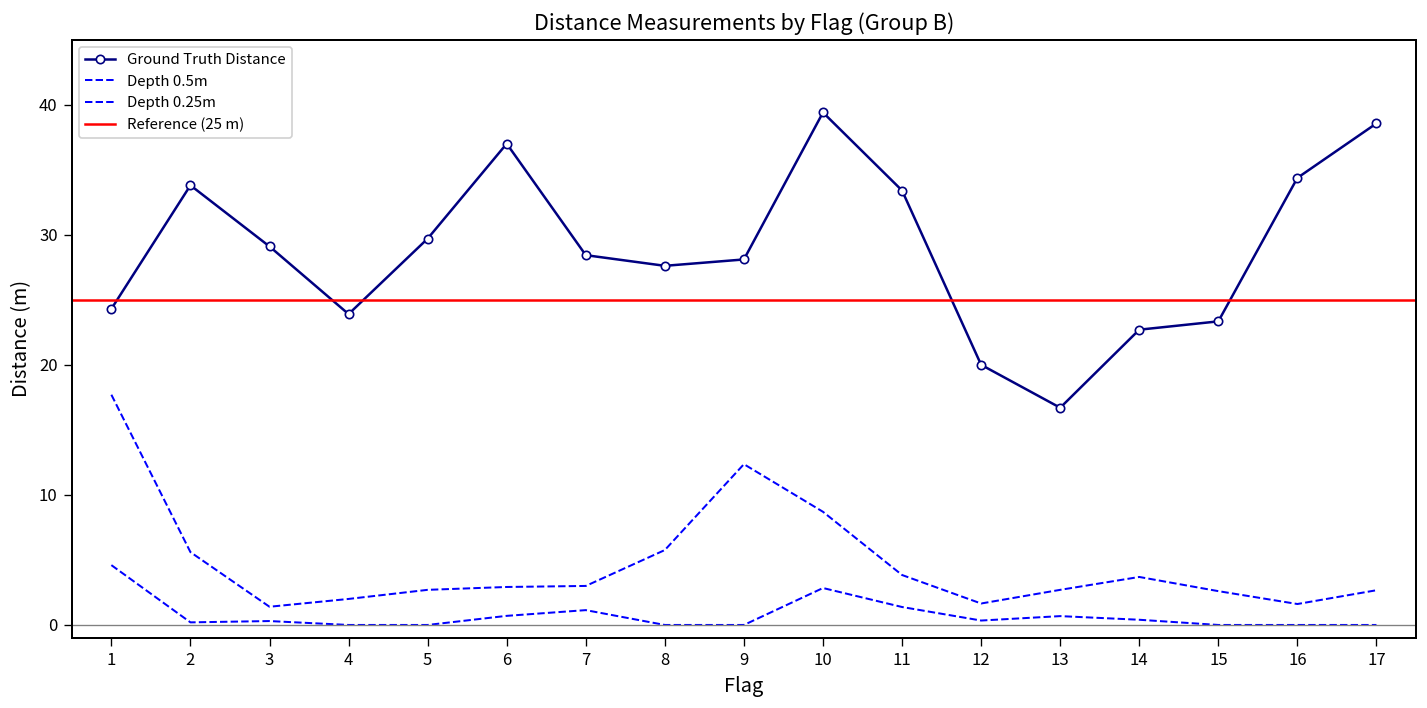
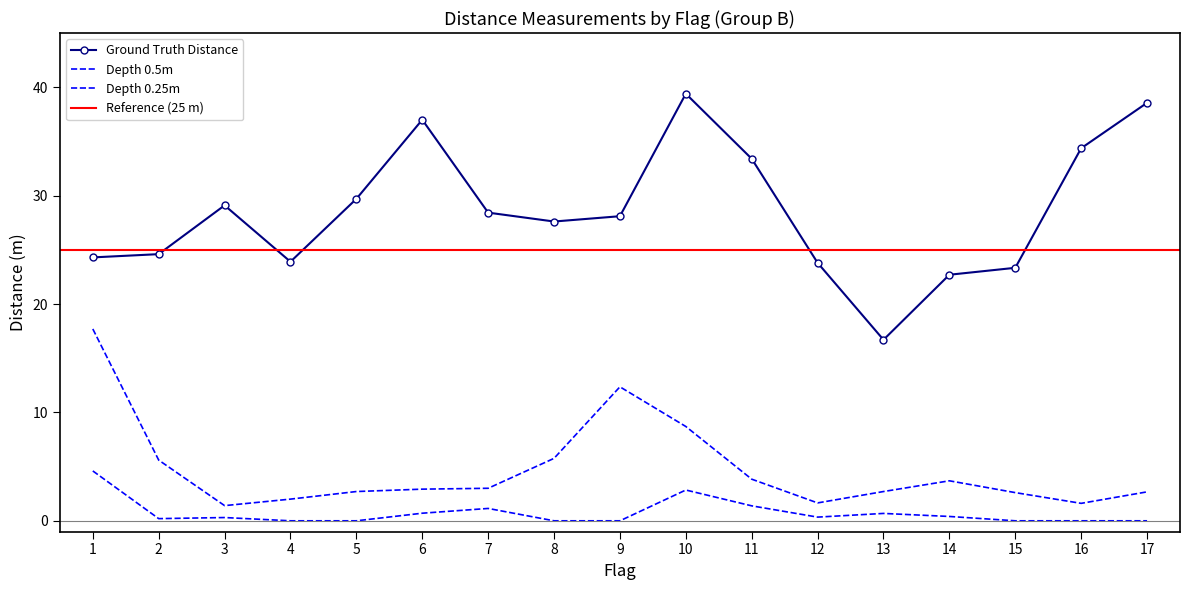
  {
    "Ground Truth Distance": {
      "1": 24.3,
-     "2": 33.8,
+     "2": 24.6,
      "3": 29.1,
      "4": 23.9,
      "5": 29.7,
      "6": 37.0,
      "7": 28.4,
      "8": 27.6,
      "9": 28.1,
      "10": 39.4,
      "11": 33.4,
-     "12": 20.0,
+     "12": 23.8,
      "13": 16.7,
      "14": 22.7,
      "15": 23.3,
      "16": 34.4,
      "17": 38.6
    }
  }
